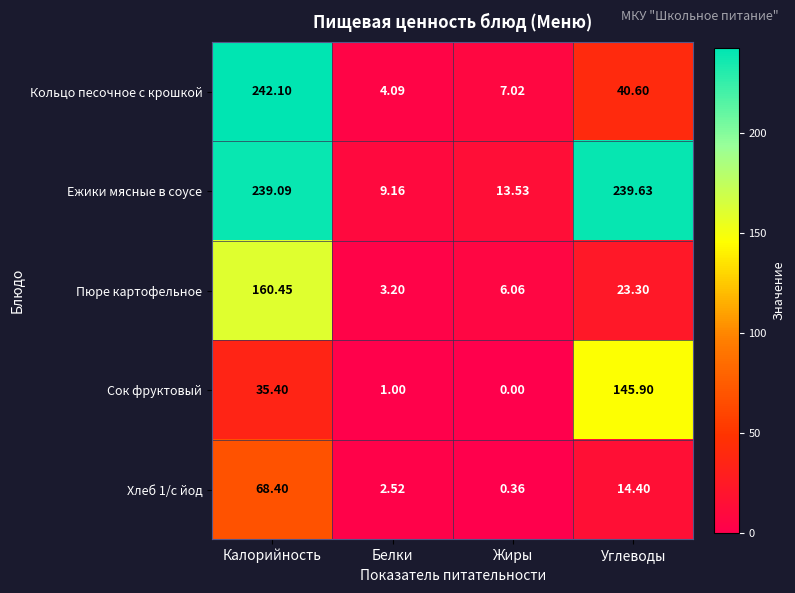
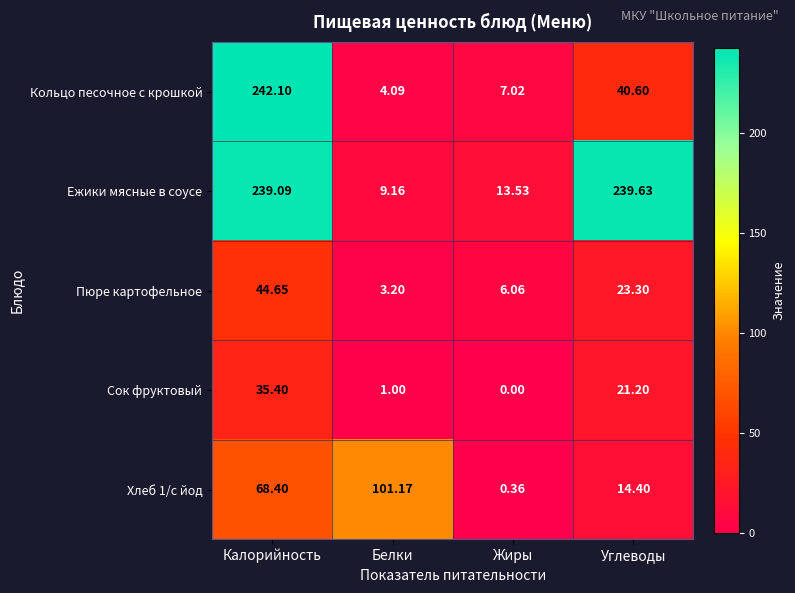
  {
    "Кольцо песочное с крошкой": {
      "Калорийность": 242.10,
      "Белки": 4.09,
      "Жиры": 7.02,
      "Углеводы": 40.60
    },
    "Ежики мясные в соусе": {
      "Калорийность": 239.09,
      "Белки": 9.16,
      "Жиры": 13.53,
      "Углеводы": 239.63
    },
    "Пюре картофельное": {
-     "Калорийность": 160.45,
+     "Калорийность": 44.65,
      "Белки": 3.20,
      "Жиры": 6.06,
      "Углеводы": 23.30
    },
    "Сок фруктовый": {
      "Калорийность": 35.40,
      "Белки": 1.00,
      "Жиры": 0.00,
-     "Углеводы": 145.90
+     "Углеводы": 21.20
    },
    "Хлеб 1/с йод": {
      "Калорийность": 68.40,
-     "Белки": 2.52,
+     "Белки": 101.17,
      "Жиры": 0.36,
      "Углеводы": 14.40
    }
  }
